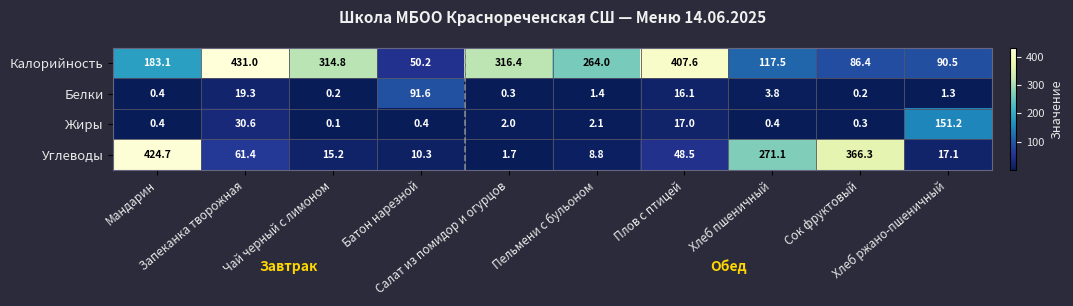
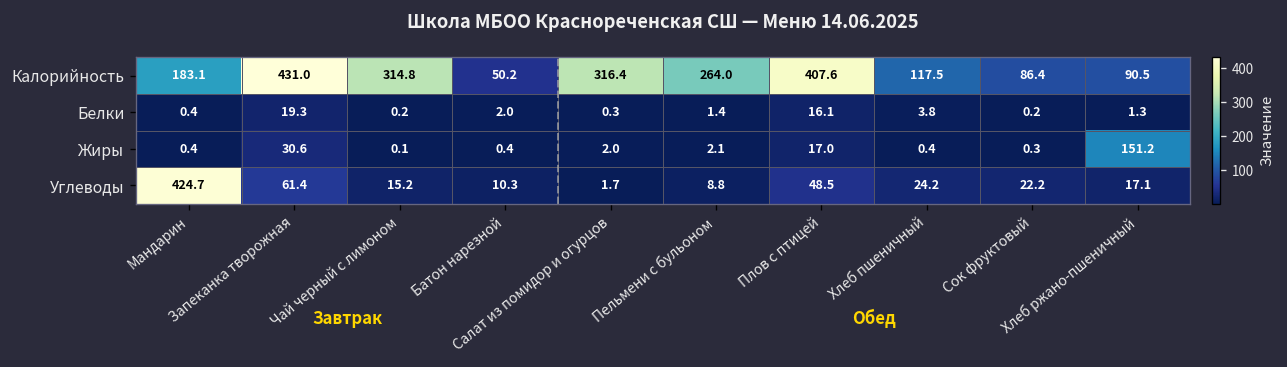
  {
    "Калорийность": {
      "Мандарин": 183.1,
      "Запеканка творожная": 431.0,
      "Чай черный с лимоном": 314.8,
      "Батон нарезной": 50.2,
      "Салат из помидор и огурцов": 316.4,
      "Пельмени с бульоном": 264.0,
      "Плов с птицей": 407.6,
      "Хлеб пшеничный": 117.5,
      "Сок фруктовый": 86.4,
      "Хлеб ржано-пшеничный": 90.5
    },
    "Белки": {
      "Мандарин": 0.4,
      "Запеканка творожная": 19.3,
      "Чай черный с лимоном": 0.2,
-     "Батон нарезной": 91.6,
+     "Батон нарезной": 2.0,
      "Салат из помидор и огурцов": 0.3,
      "Пельмени с бульоном": 1.4,
      "Плов с птицей": 16.1,
      "Хлеб пшеничный": 3.8,
      "Сок фруктовый": 0.2,
      "Хлеб ржано-пшеничный": 1.3
    },
    "Жиры": {
      "Мандарин": 0.4,
      "Запеканка творожная": 30.6,
      "Чай черный с лимоном": 0.1,
      "Батон нарезной": 0.4,
      "Салат из помидор и огурцов": 2.0,
      "Пельмени с бульоном": 2.1,
      "Плов с птицей": 17.0,
      "Хлеб пшеничный": 0.4,
      "Сок фруктовый": 0.3,
      "Хлеб ржано-пшеничный": 151.2
    },
    "Углеводы": {
      "Мандарин": 424.7,
      "Запеканка творожная": 61.4,
      "Чай черный с лимоном": 15.2,
      "Батон нарезной": 10.3,
      "Салат из помидор и огурцов": 1.7,
      "Пельмени с бульоном": 8.8,
      "Плов с птицей": 48.5,
-     "Хлеб пшеничный": 271.1,
-     "Сок фруктовый": 366.3,
+     "Хлеб пшеничный": 24.2,
+     "Сок фруктовый": 22.2,
      "Хлеб ржано-пшеничный": 17.1
    }
  }
